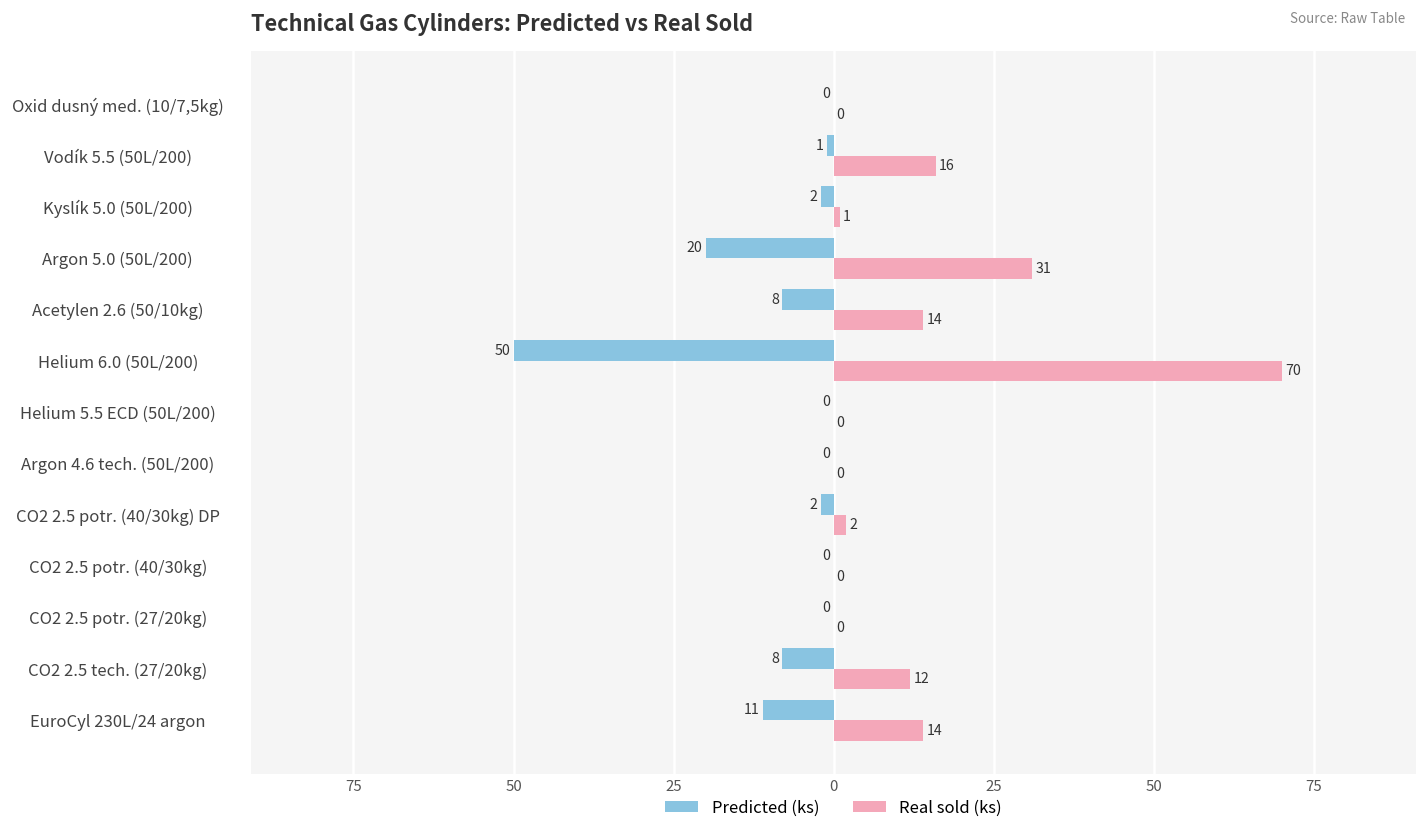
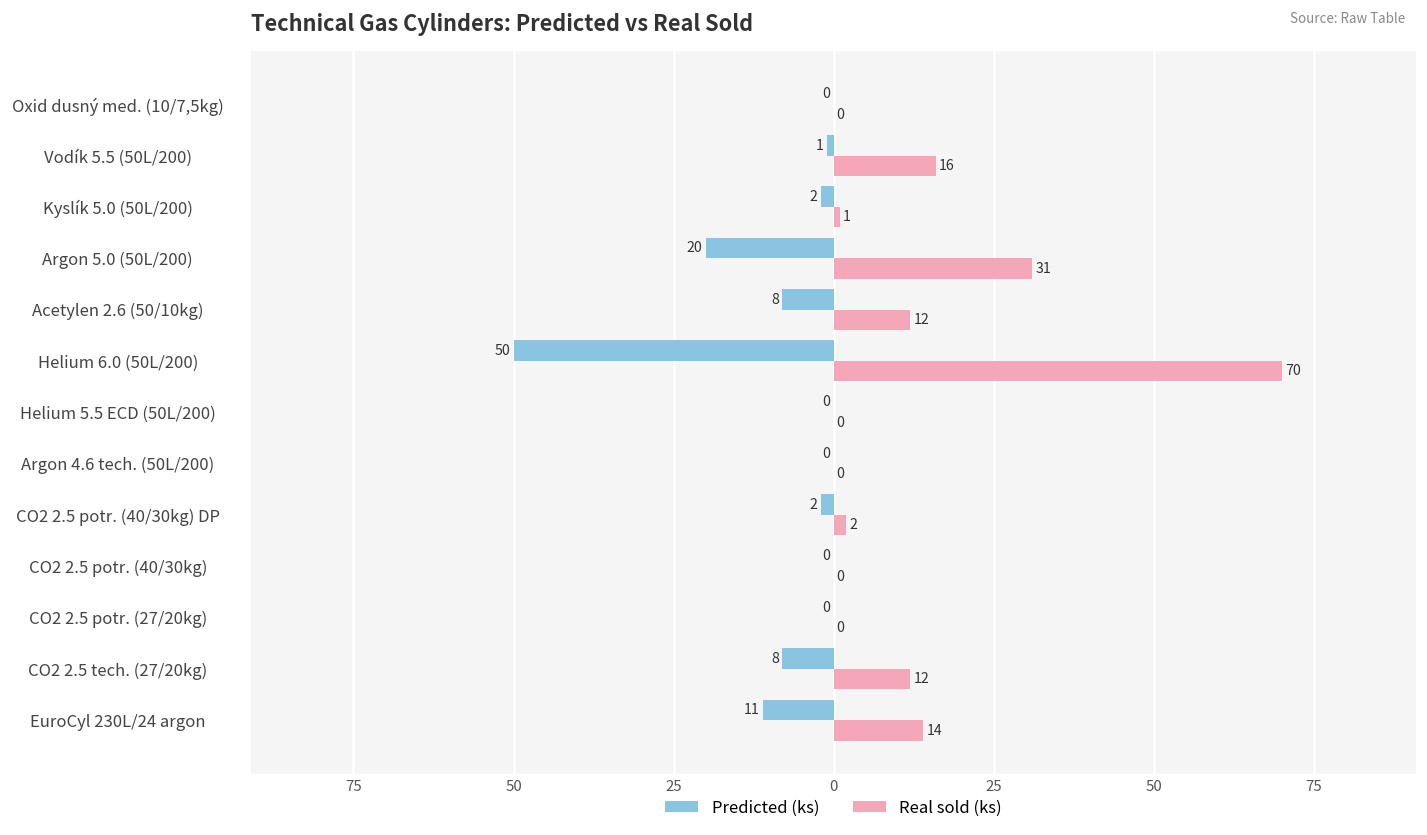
  {
    "Predicted (ks)": {
      "Oxid dusný med. (10/7,5kg)": 0,
      "Helium 5.5 ECD (50L/200)": 0,
      "Argon 4.6 tech. (50L/200)": 0,
      "CO2 2.5 potr. (40/30kg)": 0,
      "CO2 2.5 potr. (27/20kg)": 0
    },
    "Real sold (ks)": {
      "Oxid dusný med. (10/7,5kg)": 0,
      "Vodík 5.5 (50L/200)": 16,
      "Kyslík 5.0 (50L/200)": 1,
      "Argon 5.0 (50L/200)": 31,
-     "Acetylen 2.6 (50/10kg)": 14,
+     "Acetylen 2.6 (50/10kg)": 12,
      "Helium 6.0 (50L/200)": 70,
      "Helium 5.5 ECD (50L/200)": 0,
      "Argon 4.6 tech. (50L/200)": 0,
      "CO2 2.5 potr. (40/30kg) DP": 2,
      "CO2 2.5 potr. (40/30kg)": 0,
      "CO2 2.5 potr. (27/20kg)": 0,
      "CO2 2.5 tech. (27/20kg)": 12,
      "EuroCyl 230L/24 argon": 14
    }
  }
